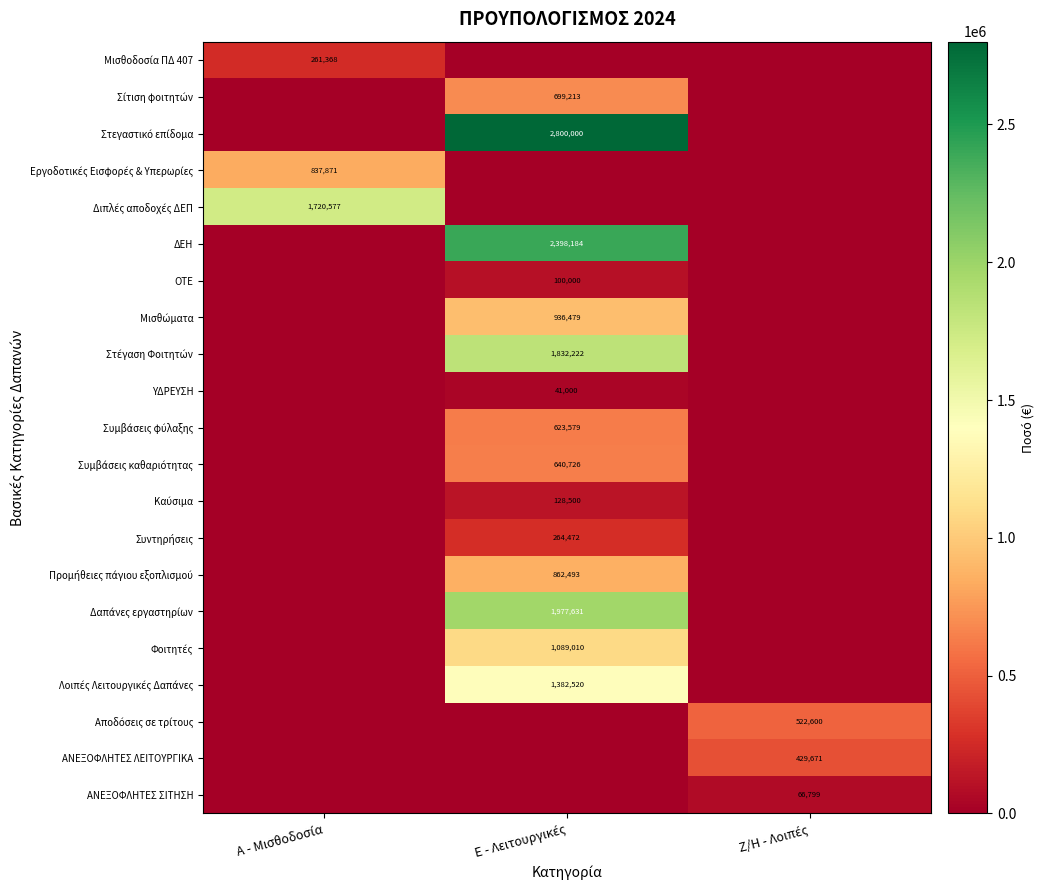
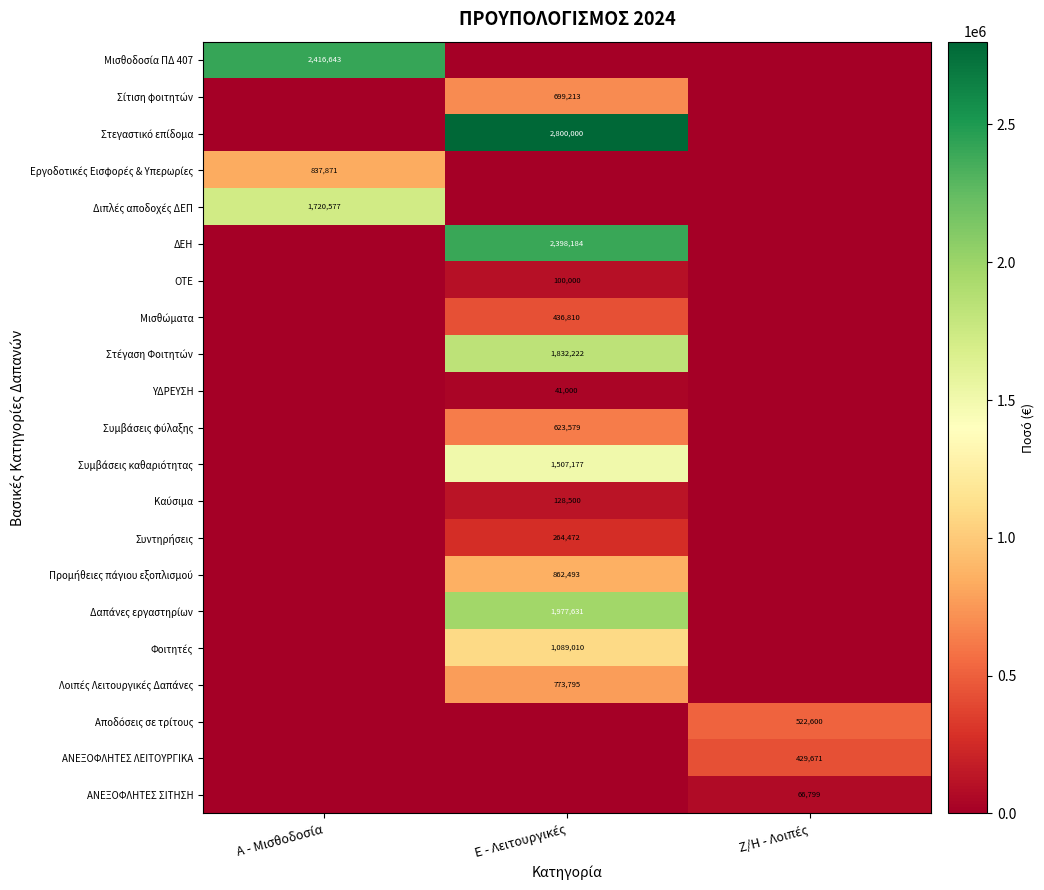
  {
    "Μισθοδοσία ΠΔ 407": {
-     "Α - Μισθοδοσία": "261,368"
+     "Α - Μισθοδοσία": "2,416,643"
    },
    "Σίτιση φοιτητών": {
      "Ε - Λειτουργικές": "699,213"
    },
    "Στεγαστικό επίδομα": {
      "Ε - Λειτουργικές": "2,800,000"
    },
    "Εργοδοτικές Εισφορές & Υπερωρίες": {
      "Α - Μισθοδοσία": "837,871"
    },
    "Διπλές αποδοχές ΔΕΠ": {
      "Α - Μισθοδοσία": "1,720,577"
    },
    "ΔΕΗ": {
      "Ε - Λειτουργικές": "2,398,184"
    },
    "ΟΤΕ": {
      "Ε - Λειτουργικές": "100,000"
    },
    "Μισθώματα": {
-     "Ε - Λειτουργικές": "936,479"
+     "Ε - Λειτουργικές": "436,810"
    },
    "Στέγαση Φοιτητών": {
      "Ε - Λειτουργικές": "1,832,222"
    },
    "ΥΔΡΕΥΣΗ": {
      "Ε - Λειτουργικές": "41,000"
    },
    "Συμβάσεις φύλαξης": {
      "Ε - Λειτουργικές": "623,579"
    },
    "Συμβάσεις καθαριότητας": {
-     "Ε - Λειτουργικές": "640,726"
+     "Ε - Λειτουργικές": "1,507,177"
    },
    "Καύσιμα": {
      "Ε - Λειτουργικές": "128,500"
    },
    "Συντηρήσεις": {
      "Ε - Λειτουργικές": "264,472"
    },
    "Προμήθειες πάγιου εξοπλισμού": {
      "Ε - Λειτουργικές": "862,493"
    },
    "Δαπάνες εργαστηρίων": {
      "Ε - Λειτουργικές": "1,977,631"
    },
    "Φοιτητές": {
      "Ε - Λειτουργικές": "1,089,010"
    },
    "Λοιπές Λειτουργικές Δαπάνες": {
-     "Ε - Λειτουργικές": "1,382,520"
+     "Ε - Λειτουργικές": "773,795"
    },
    "Αποδόσεις σε τρίτους": {
      "Ζ/Η - Λοιπές": "522,600"
    },
    "ΑΝΕΞΟΦΛΗΤΕΣ ΛΕΙΤΟΥΡΓΙΚΑ": {
      "Ζ/Η - Λοιπές": "429,671"
    },
    "ΑΝΕΞΟΦΛΗΤΕΣ ΣΙΤΗΣΗ": {
      "Ζ/Η - Λοιπές": "66,799"
    }
  }
